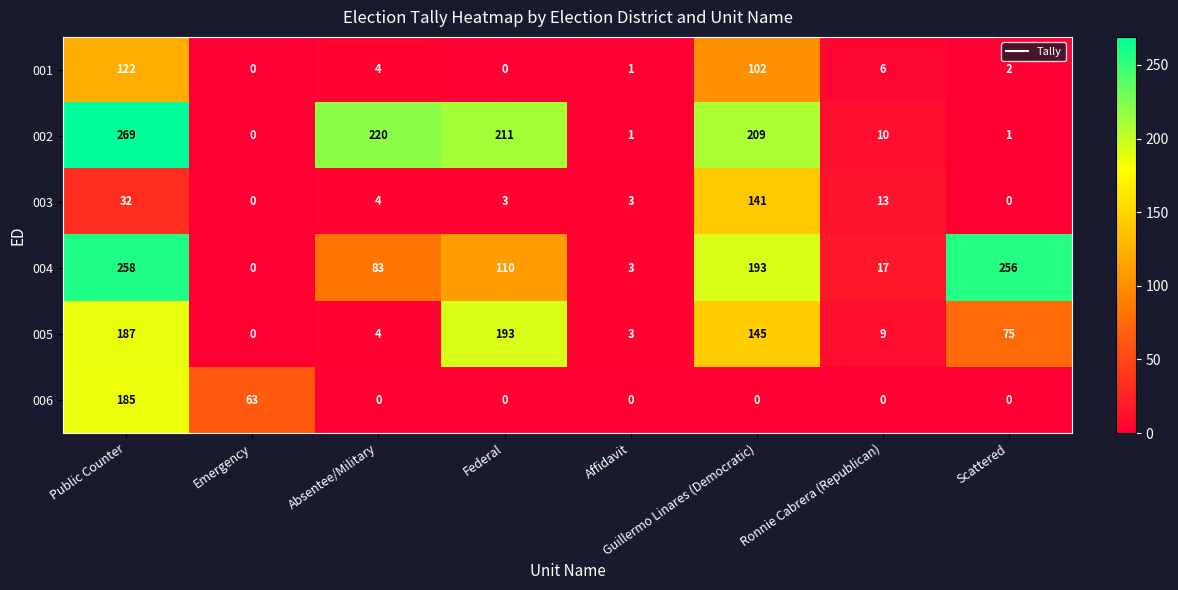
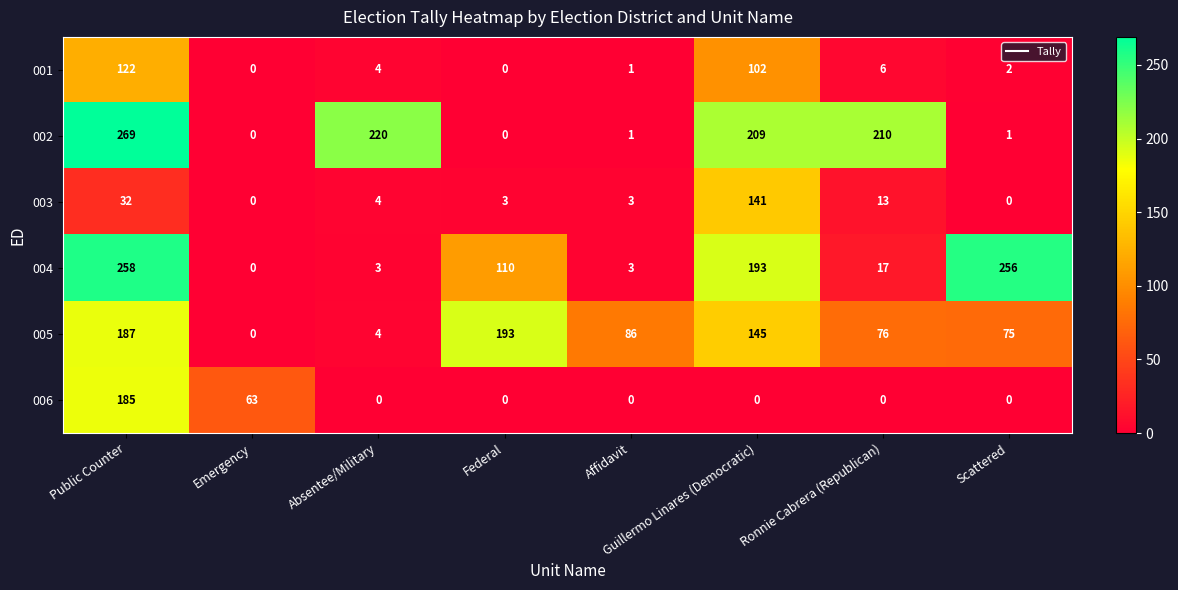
  {
    "001": {
      "Public Counter": 122,
      "Emergency": 0,
      "Absentee/Military": 4,
      "Federal": 0,
      "Affidavit": 1,
      "Guillermo Linares (Democratic)": 102,
      "Ronnie Cabrera (Republican)": 6,
      "Scattered": 2
    },
    "002": {
      "Public Counter": 269,
      "Emergency": 0,
      "Absentee/Military": 220,
-     "Federal": 211,
+     "Federal": 0,
      "Affidavit": 1,
      "Guillermo Linares (Democratic)": 209,
-     "Ronnie Cabrera (Republican)": 10,
+     "Ronnie Cabrera (Republican)": 210,
      "Scattered": 1
    },
    "003": {
      "Public Counter": 32,
      "Emergency": 0,
      "Absentee/Military": 4,
      "Federal": 3,
      "Affidavit": 3,
      "Guillermo Linares (Democratic)": 141,
      "Ronnie Cabrera (Republican)": 13,
      "Scattered": 0
    },
    "004": {
      "Public Counter": 258,
      "Emergency": 0,
-     "Absentee/Military": 83,
+     "Absentee/Military": 3,
      "Federal": 110,
      "Affidavit": 3,
      "Guillermo Linares (Democratic)": 193,
      "Ronnie Cabrera (Republican)": 17,
      "Scattered": 256
    },
    "005": {
      "Public Counter": 187,
      "Emergency": 0,
      "Absentee/Military": 4,
      "Federal": 193,
-     "Affidavit": 3,
+     "Affidavit": 86,
      "Guillermo Linares (Democratic)": 145,
-     "Ronnie Cabrera (Republican)": 9,
+     "Ronnie Cabrera (Republican)": 76,
      "Scattered": 75
    },
    "006": {
      "Public Counter": 185,
      "Emergency": 63,
      "Absentee/Military": 0,
      "Federal": 0,
      "Affidavit": 0,
      "Guillermo Linares (Democratic)": 0,
      "Ronnie Cabrera (Republican)": 0,
      "Scattered": 0
    }
  }
